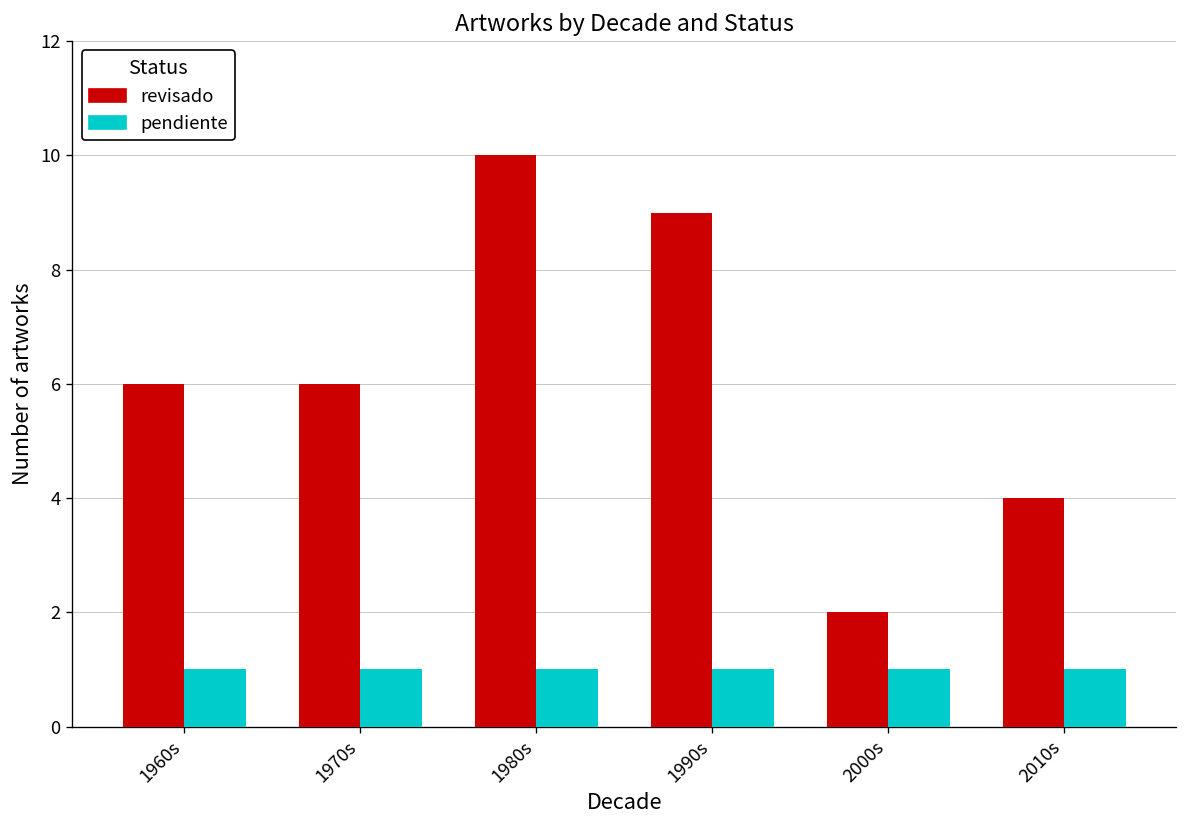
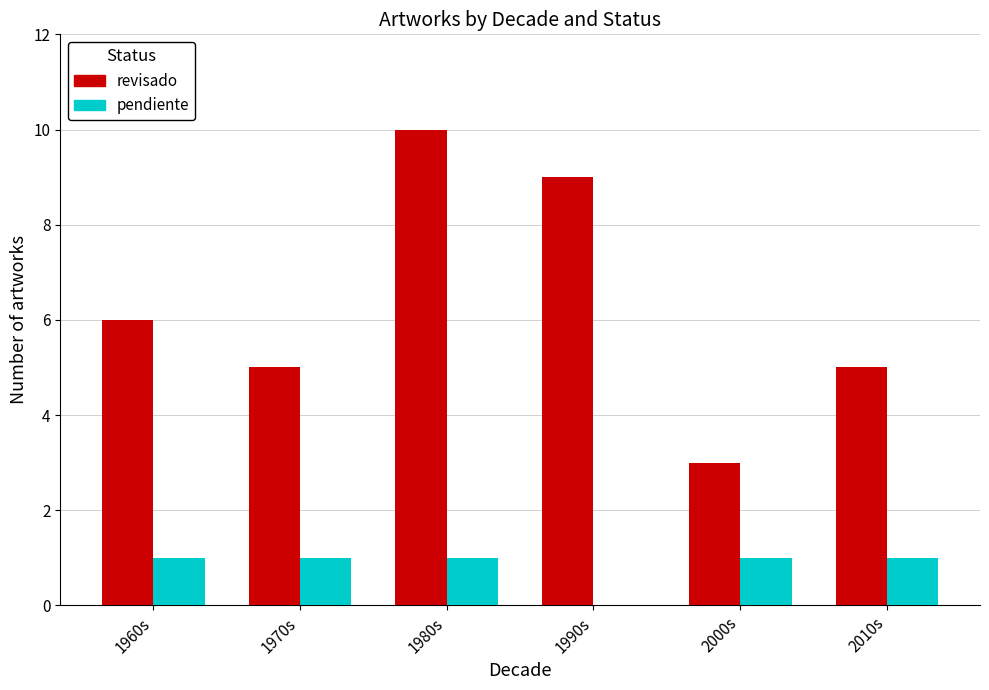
  {
    "revisado": {
      "1960s": 6,
-     "1970s": 6,
+     "1970s": 5,
      "1980s": 10,
      "1990s": 9,
-     "2000s": 2,
-     "2010s": 4
+     "2000s": 3,
+     "2010s": 5
    },
    "pendiente": {
      "1960s": 1,
      "1970s": 1,
      "1980s": 1,
-     "1990s": 1,
+     "1990s": 0,
      "2000s": 1,
      "2010s": 1
    }
  }
